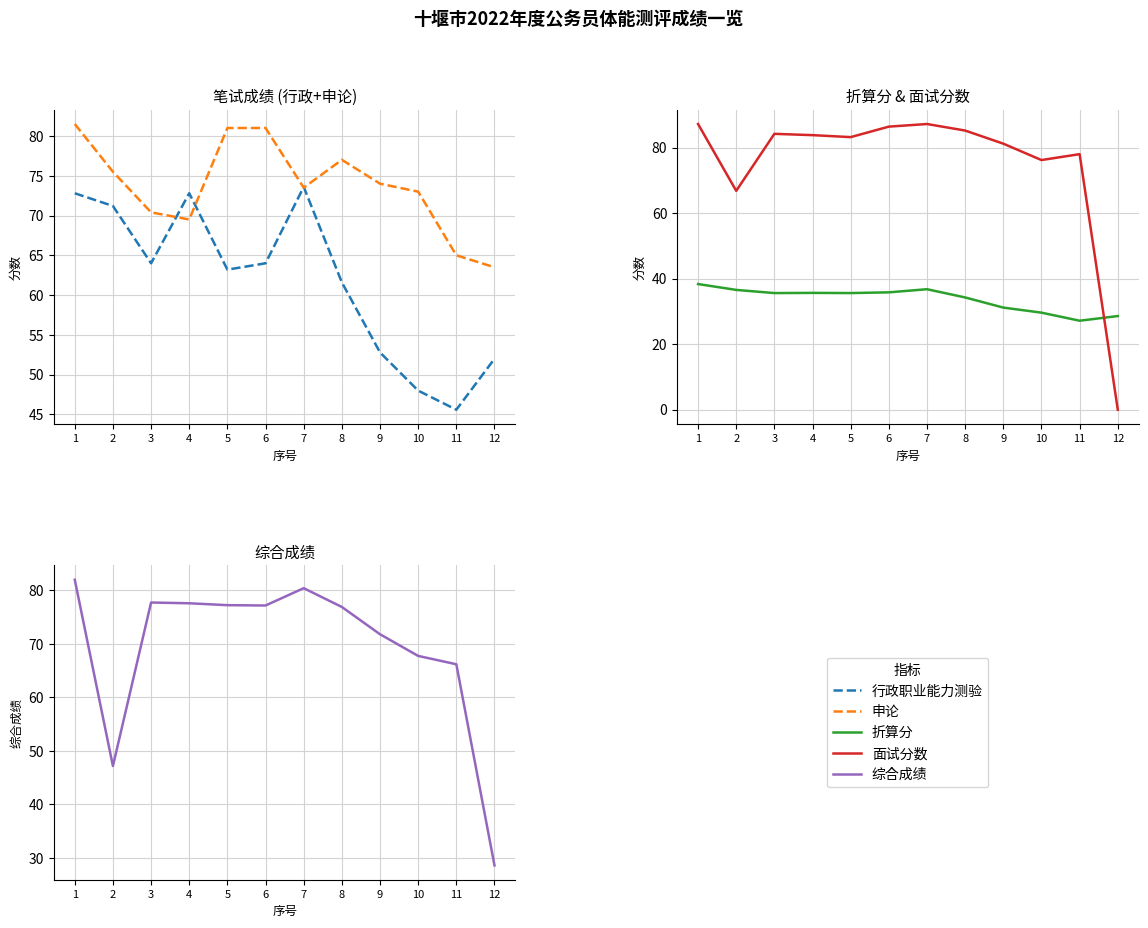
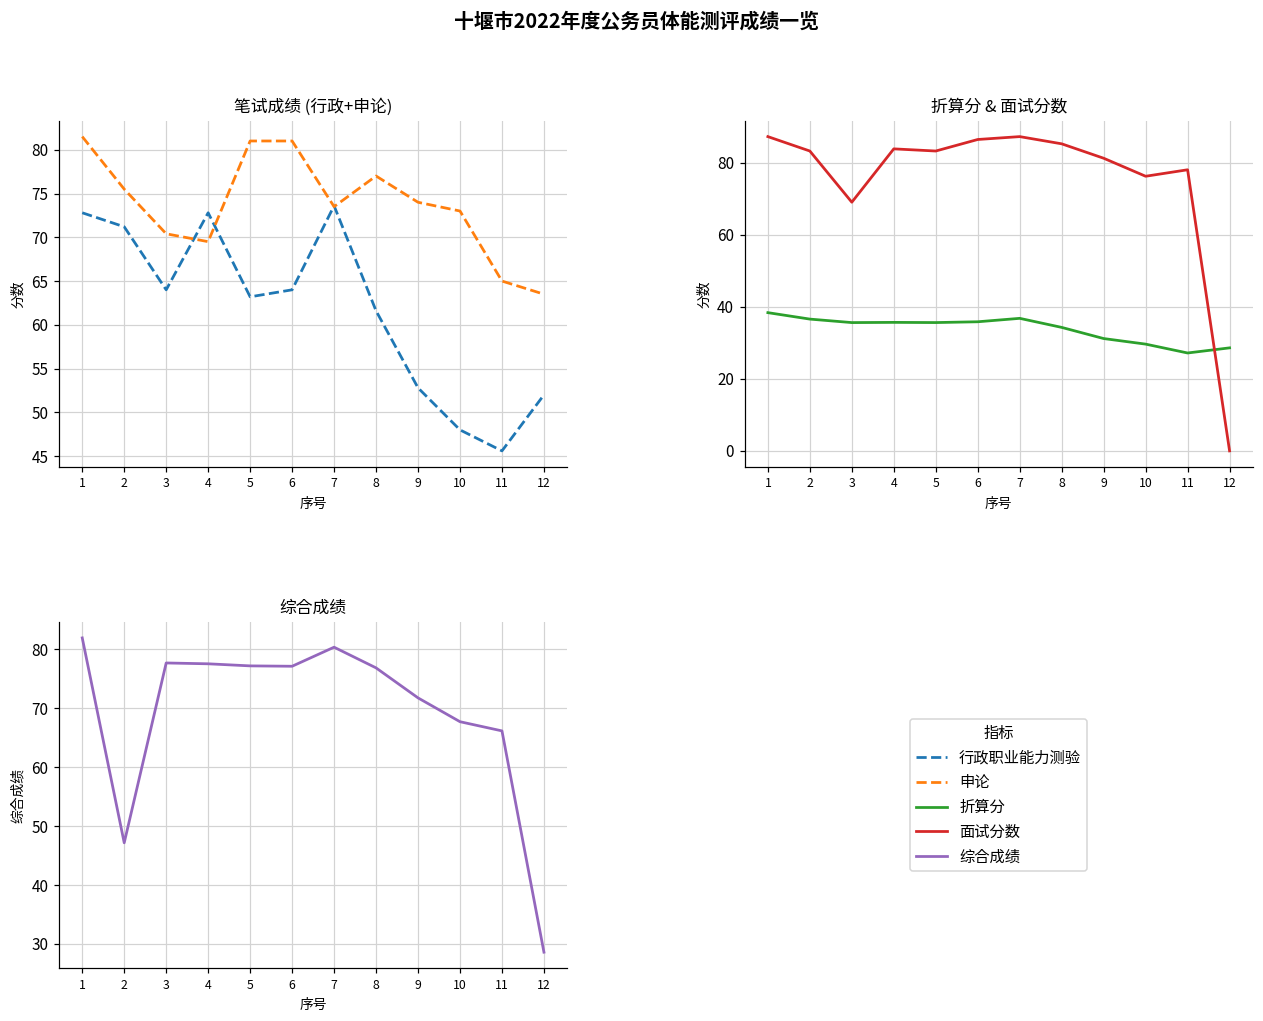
  {
    "笔试成绩 (行政+申论)": {
      "行政职业能力测验": {
        "1": 73,
        "2": 71,
        "3": 64,
        "4": 73,
        "5": 63,
        "6": 64,
        "8": 62,
        "9": 53,
        "10": 48,
        "11": 46,
        "12": 52
      },
      "申论": {
        "1": 82,
        "2": 76,
        "3": 70,
        "4": 70,
        "5": 81,
        "6": 81,
        "8": 77,
        "9": 74,
        "10": 73,
        "11": 65,
        "12": 64
      }
    },
    "折算分 & 面试分数": {
      "折算分": {
        "1": 38,
        "2": 37,
        "3": 36,
        "4": 36,
        "5": 36,
        "6": 36,
        "7": 37,
        "8": 34,
        "9": 31,
        "10": 30,
        "11": 27,
        "12": 29
      },
      "面试分数": {
        "1": 87,
-       "2": 67,
-       "3": 84,
+       "2": 83,
+       "3": 69,
        "4": 84,
        "5": 83,
        "6": 86,
        "7": 87,
        "8": 85,
        "9": 81,
        "10": 76,
        "11": 78,
        "12": 0
      }
    },
    "综合成绩": {
      "1": 82,
      "2": 47,
      "3": 78,
      "4": 78,
      "5": 77,
      "6": 77,
      "7": 80,
      "8": 77,
      "9": 72,
      "10": 68,
      "11": 66,
      "12": 29
    }
  }
